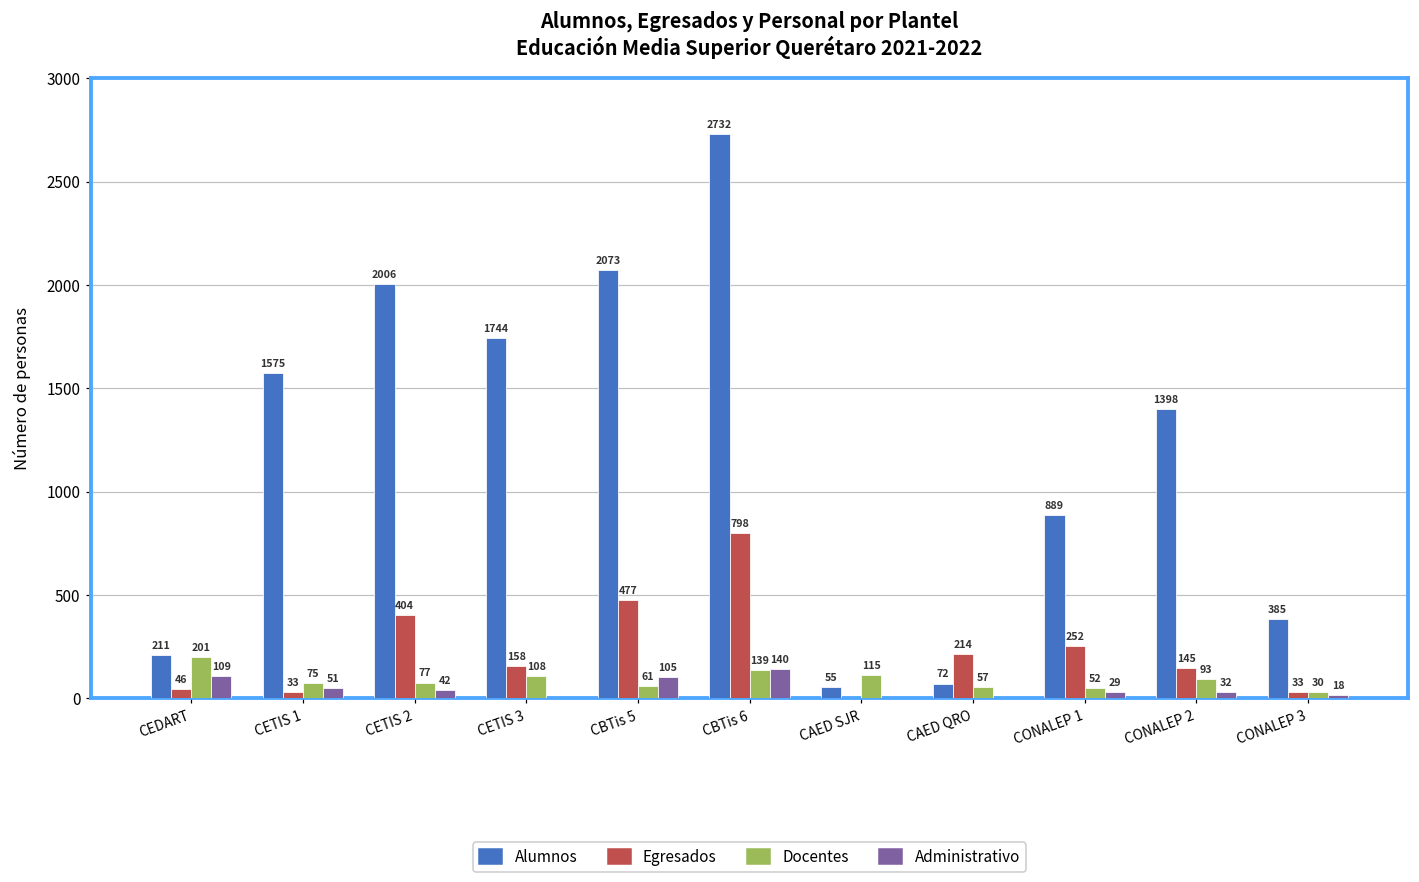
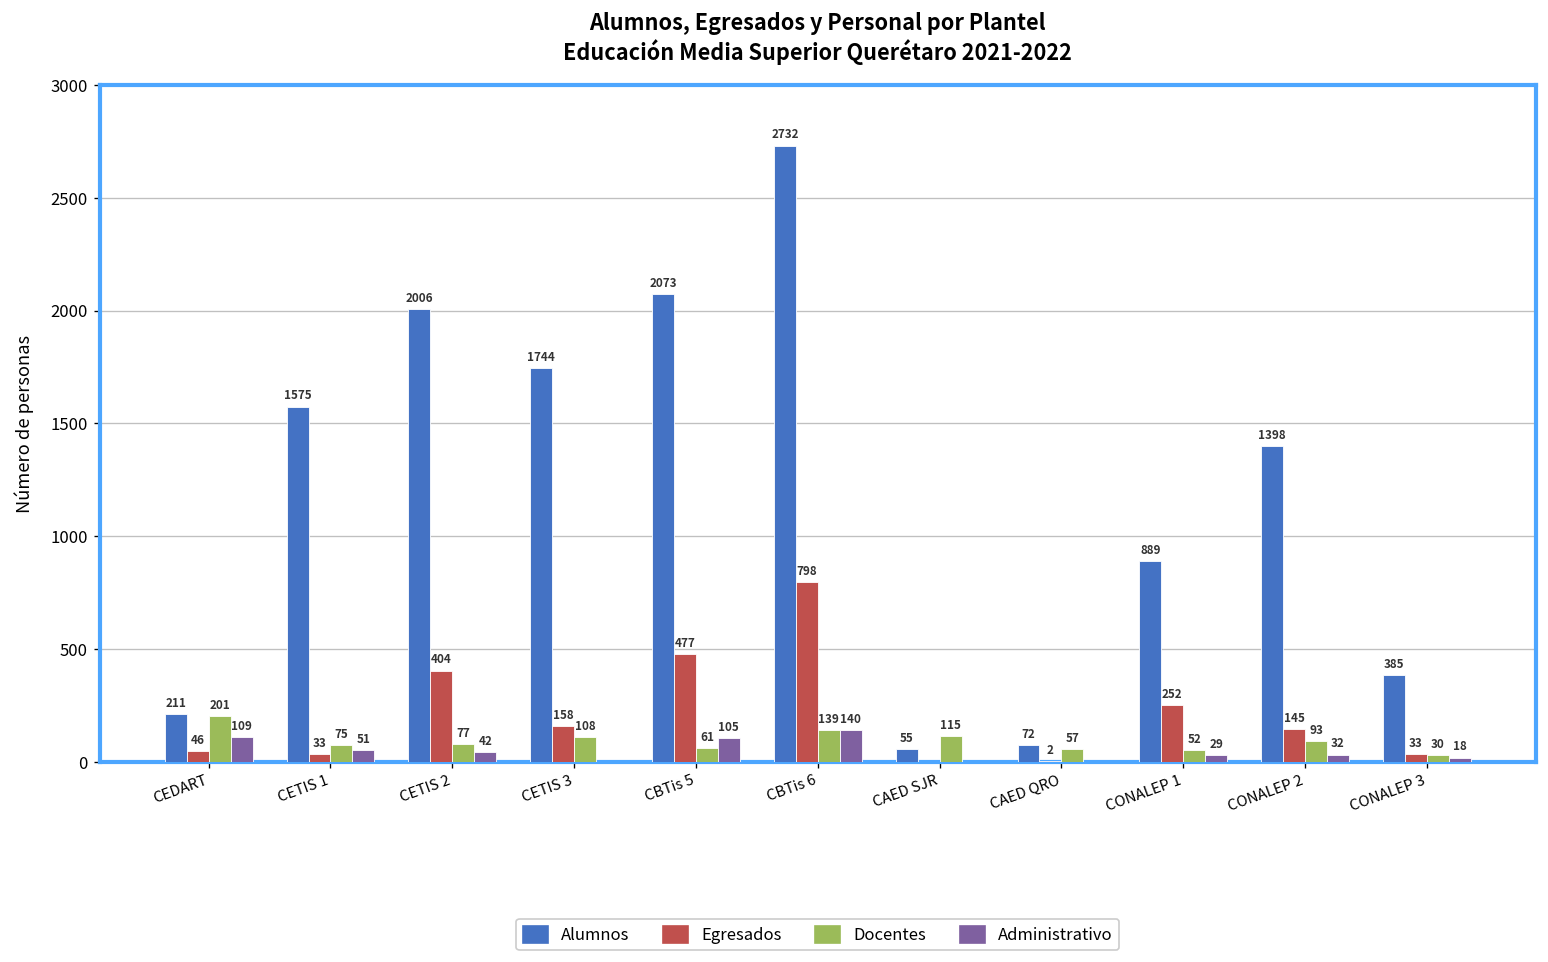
  {
    "Alumnos": {
      "CEDART": 211,
      "CETIS 1": 1575,
      "CETIS 2": 2006,
      "CETIS 3": 1744,
      "CBTis 5": 2073,
      "CBTis 6": 2732,
      "CAED SJR": 55,
      "CAED QRO": 72,
      "CONALEP 1": 889,
      "CONALEP 2": 1398,
      "CONALEP 3": 385
    },
    "Egresados": {
      "CEDART": 46,
      "CETIS 1": 33,
      "CETIS 2": 404,
      "CETIS 3": 158,
      "CBTis 5": 477,
      "CBTis 6": 798,
-     "CAED QRO": 214,
+     "CAED QRO": 2,
      "CONALEP 1": 252,
      "CONALEP 2": 145,
      "CONALEP 3": 33
    },
    "Docentes": {
      "CEDART": 201,
      "CETIS 1": 75,
      "CETIS 2": 77,
      "CETIS 3": 108,
      "CBTis 5": 61,
      "CBTis 6": 139,
      "CAED SJR": 115,
      "CAED QRO": 57,
      "CONALEP 1": 52,
      "CONALEP 2": 93,
      "CONALEP 3": 30
    },
    "Administrativo": {
      "CEDART": 109,
      "CETIS 1": 51,
      "CETIS 2": 42,
      "CBTis 5": 105,
      "CBTis 6": 140,
      "CONALEP 1": 29,
      "CONALEP 2": 32,
      "CONALEP 3": 18
    }
  }
